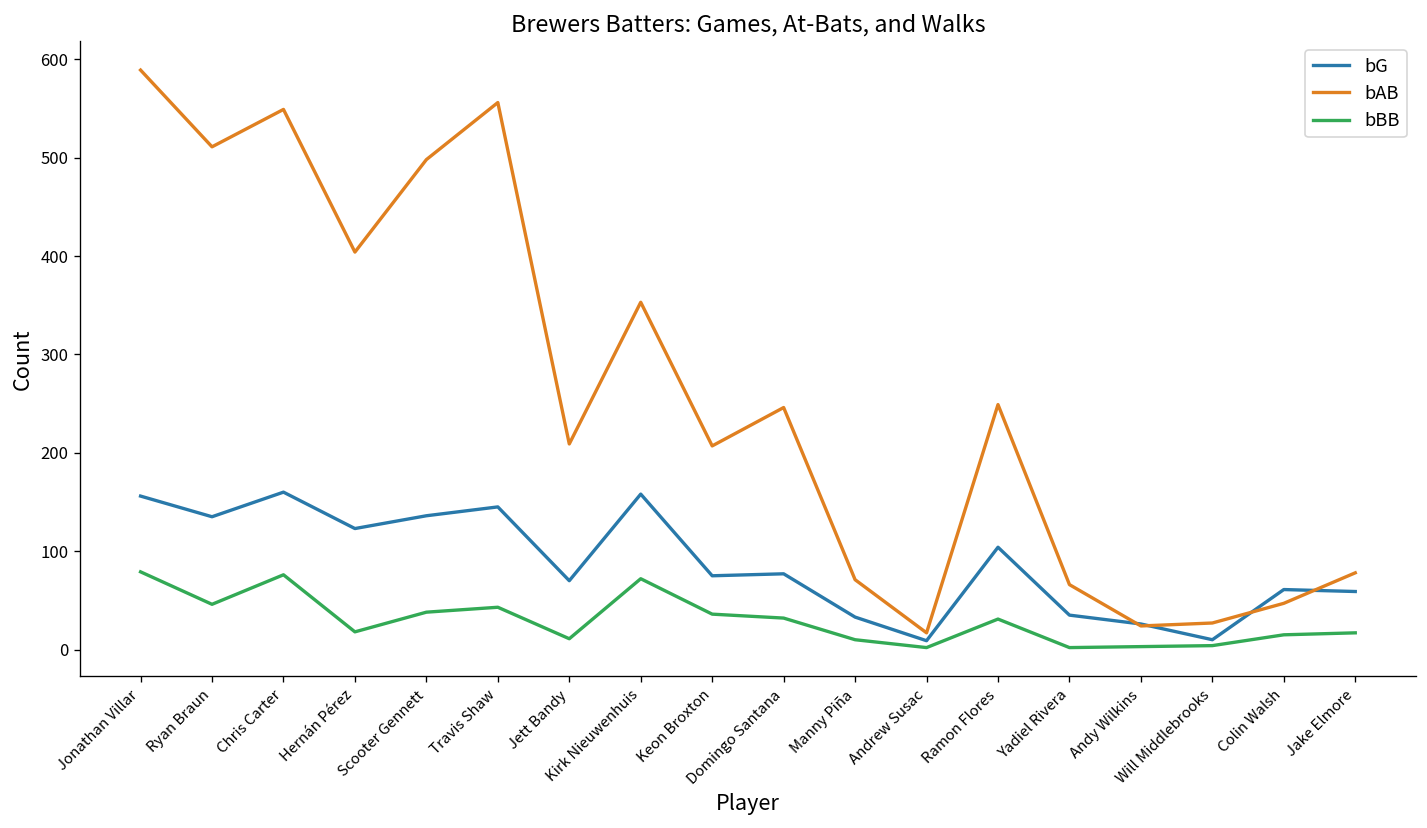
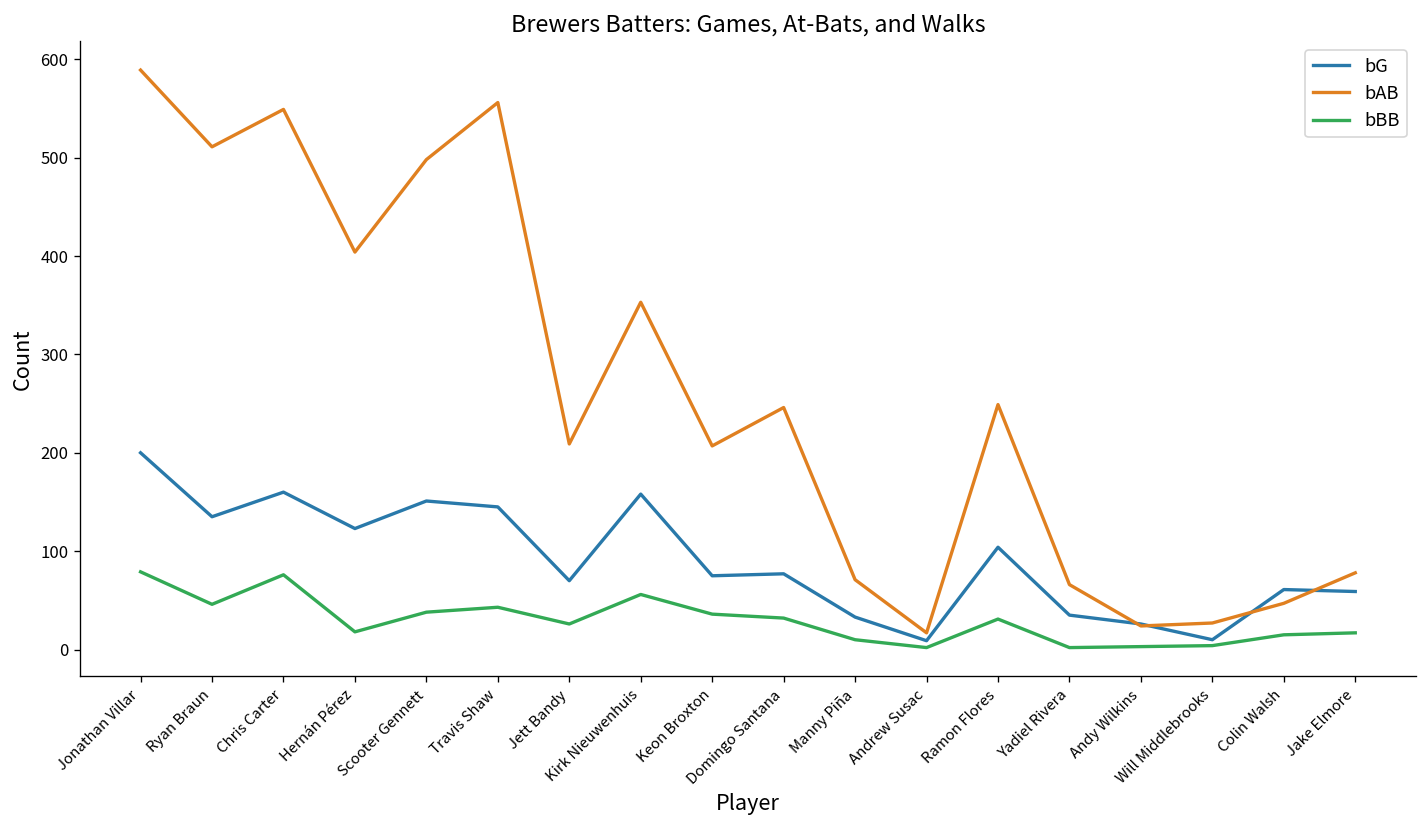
  {
    "bG": {
-     "Jonathan Villar": 160,
+     "Jonathan Villar": 200,
      "Ryan Braun": 140,
      "Chris Carter": 160,
      "Hernán Pérez": 120,
-     "Scooter Gennett": 140,
+     "Scooter Gennett": 150,
      "Travis Shaw": 150,
      "Jett Bandy": 70,
      "Kirk Nieuwenhuis": 160,
      "Keon Broxton": 80,
      "Domingo Santana": 80,
      "Manny Piña": 30,
      "Andrew Susac": 10,
      "Ramon Flores": 100,
      "Yadiel Rivera": 40,
      "Will Middlebrooks": 10,
      "Colin Walsh": 60,
      "Jake Elmore": 60
    },
    "bAB": {
      "Jonathan Villar": 590,
      "Ryan Braun": 510,
      "Chris Carter": 550,
      "Hernán Pérez": 400,
      "Scooter Gennett": 500,
      "Travis Shaw": 560,
      "Jett Bandy": 210,
      "Kirk Nieuwenhuis": 350,
      "Keon Broxton": 210,
      "Domingo Santana": 250,
      "Manny Piña": 70,
      "Andrew Susac": 20,
      "Ramon Flores": 250,
      "Yadiel Rivera": 70,
      "Will Middlebrooks": 30,
      "Colin Walsh": 50,
      "Jake Elmore": 80
    },
    "bBB": {
      "Jonathan Villar": 80,
      "Ryan Braun": 50,
      "Chris Carter": 80,
      "Hernán Pérez": 20,
      "Scooter Gennett": 40,
      "Travis Shaw": 40,
-     "Jett Bandy": 10,
-     "Kirk Nieuwenhuis": 70,
+     "Jett Bandy": 30,
+     "Kirk Nieuwenhuis": 60,
      "Keon Broxton": 40,
      "Domingo Santana": 30,
      "Manny Piña": 10,
      "Andrew Susac": 0,
      "Ramon Flores": 30,
      "Yadiel Rivera": 0,
      "Andy Wilkins": 0,
      "Will Middlebrooks": 0,
      "Colin Walsh": 20,
      "Jake Elmore": 20
    }
  }
